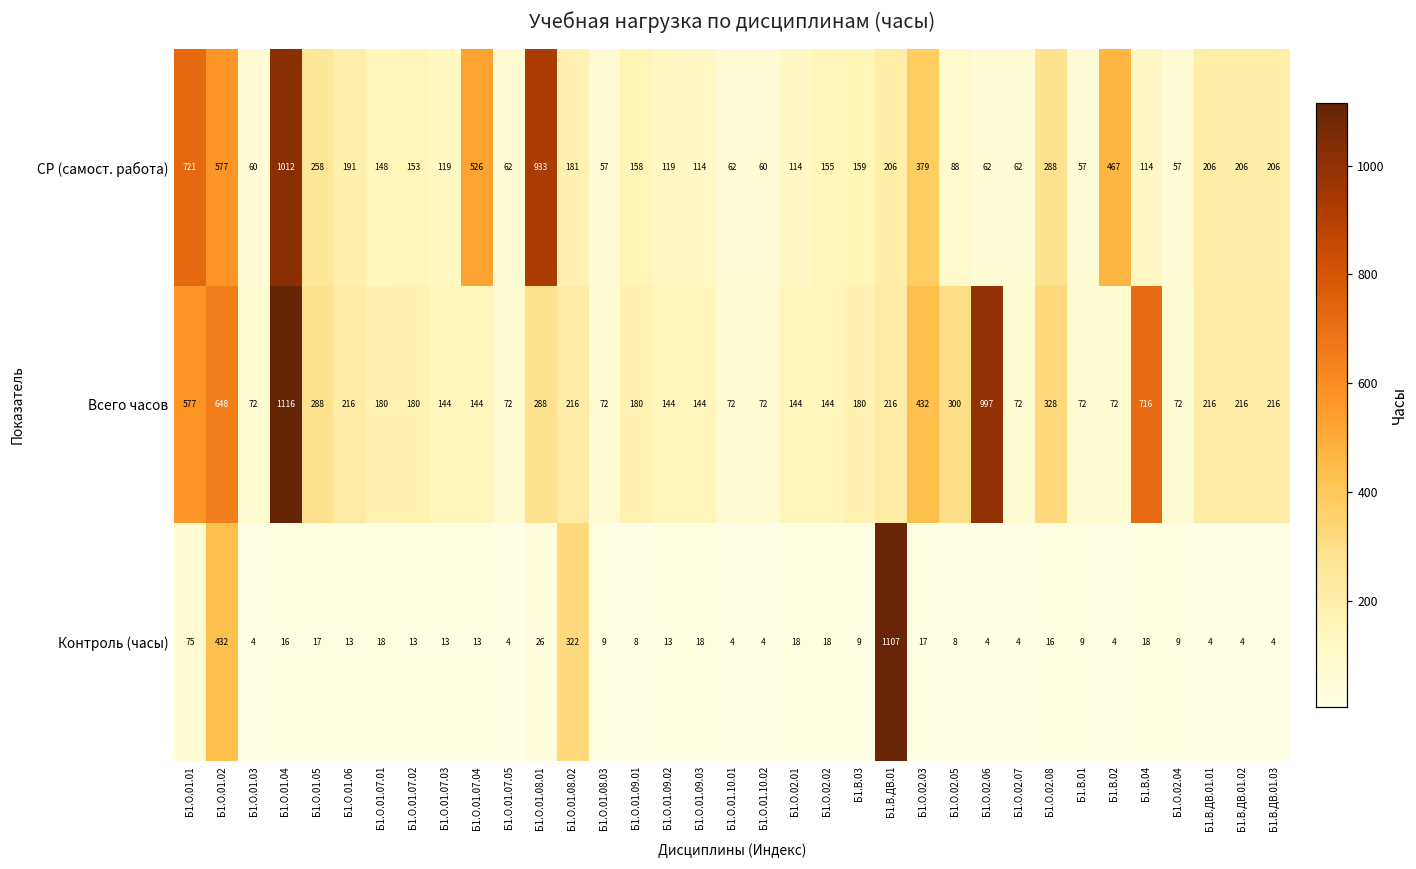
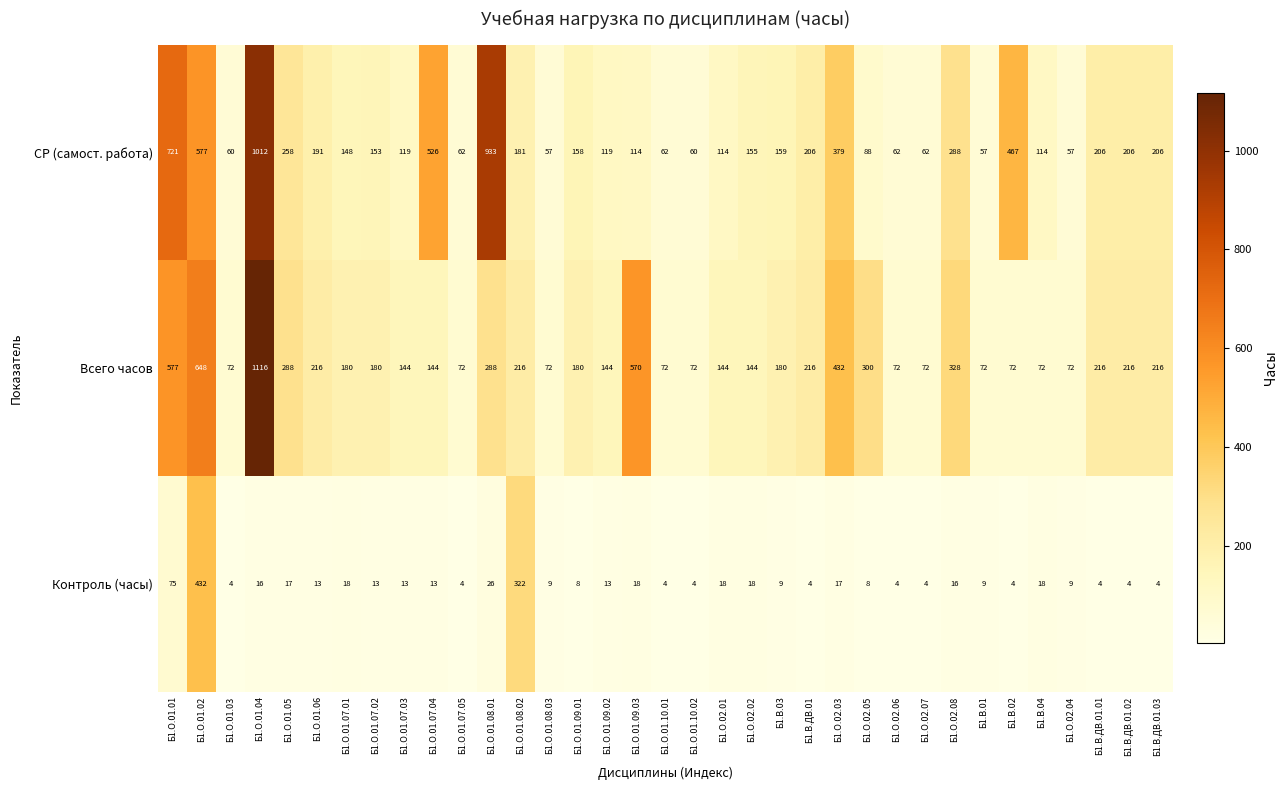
  {
    "СР (самост. работа)": {
      "Б1.О.01.01": 721,
      "Б1.О.01.02": 577,
      "Б1.О.01.03": 60,
      "Б1.О.01.04": 1012,
      "Б1.О.01.05": 258,
      "Б1.О.01.06": 191,
      "Б1.О.01.07.01": 148,
      "Б1.О.01.07.02": 153,
      "Б1.О.01.07.03": 119,
      "Б1.О.01.07.04": 526,
      "Б1.О.01.07.05": 62,
      "Б1.О.01.08.01": 933,
      "Б1.О.01.08.02": 181,
      "Б1.О.01.08.03": 57,
      "Б1.О.01.09.01": 158,
      "Б1.О.01.09.02": 119,
      "Б1.О.01.09.03": 114,
      "Б1.О.01.10.01": 62,
      "Б1.О.01.10.02": 60,
      "Б1.О.02.01": 114,
      "Б1.О.02.02": 155,
      "Б1.В.03": 159,
      "Б1.В.ДВ.01": 206,
      "Б1.О.02.03": 379,
      "Б1.О.02.05": 88,
      "Б1.О.02.06": 62,
      "Б1.О.02.07": 62,
      "Б1.О.02.08": 288,
      "Б1.В.01": 57,
      "Б1.В.02": 467,
      "Б1.В.04": 114,
      "Б1.О.02.04": 57,
      "Б1.В.ДВ.01.01": 206,
      "Б1.В.ДВ.01.02": 206,
      "Б1.В.ДВ.01.03": 206
    },
    "Всего часов": {
      "Б1.О.01.01": 577,
      "Б1.О.01.02": 648,
      "Б1.О.01.03": 72,
      "Б1.О.01.04": 1116,
      "Б1.О.01.05": 288,
      "Б1.О.01.06": 216,
      "Б1.О.01.07.01": 180,
      "Б1.О.01.07.02": 180,
      "Б1.О.01.07.03": 144,
      "Б1.О.01.07.04": 144,
      "Б1.О.01.07.05": 72,
      "Б1.О.01.08.01": 288,
      "Б1.О.01.08.02": 216,
      "Б1.О.01.08.03": 72,
      "Б1.О.01.09.01": 180,
      "Б1.О.01.09.02": 144,
-     "Б1.О.01.09.03": 144,
+     "Б1.О.01.09.03": 570,
      "Б1.О.01.10.01": 72,
      "Б1.О.01.10.02": 72,
      "Б1.О.02.01": 144,
      "Б1.О.02.02": 144,
      "Б1.В.03": 180,
      "Б1.В.ДВ.01": 216,
      "Б1.О.02.03": 432,
      "Б1.О.02.05": 300,
-     "Б1.О.02.06": 997,
+     "Б1.О.02.06": 72,
      "Б1.О.02.07": 72,
      "Б1.О.02.08": 328,
      "Б1.В.01": 72,
      "Б1.В.02": 72,
-     "Б1.В.04": 716,
+     "Б1.В.04": 72,
      "Б1.О.02.04": 72,
      "Б1.В.ДВ.01.01": 216,
      "Б1.В.ДВ.01.02": 216,
      "Б1.В.ДВ.01.03": 216
    },
    "Контроль (часы)": {
      "Б1.О.01.01": 75,
      "Б1.О.01.02": 432,
      "Б1.О.01.03": 4,
      "Б1.О.01.04": 16,
      "Б1.О.01.05": 17,
      "Б1.О.01.06": 13,
      "Б1.О.01.07.01": 18,
      "Б1.О.01.07.02": 13,
      "Б1.О.01.07.03": 13,
      "Б1.О.01.07.04": 13,
      "Б1.О.01.07.05": 4,
      "Б1.О.01.08.01": 26,
      "Б1.О.01.08.02": 322,
      "Б1.О.01.08.03": 9,
      "Б1.О.01.09.01": 8,
      "Б1.О.01.09.02": 13,
      "Б1.О.01.09.03": 18,
      "Б1.О.01.10.01": 4,
      "Б1.О.01.10.02": 4,
      "Б1.О.02.01": 18,
      "Б1.О.02.02": 18,
      "Б1.В.03": 9,
-     "Б1.В.ДВ.01": 1107,
+     "Б1.В.ДВ.01": 4,
      "Б1.О.02.03": 17,
      "Б1.О.02.05": 8,
      "Б1.О.02.06": 4,
      "Б1.О.02.07": 4,
      "Б1.О.02.08": 16,
      "Б1.В.01": 9,
      "Б1.В.02": 4,
      "Б1.В.04": 18,
      "Б1.О.02.04": 9,
      "Б1.В.ДВ.01.01": 4,
      "Б1.В.ДВ.01.02": 4,
      "Б1.В.ДВ.01.03": 4
    }
  }
